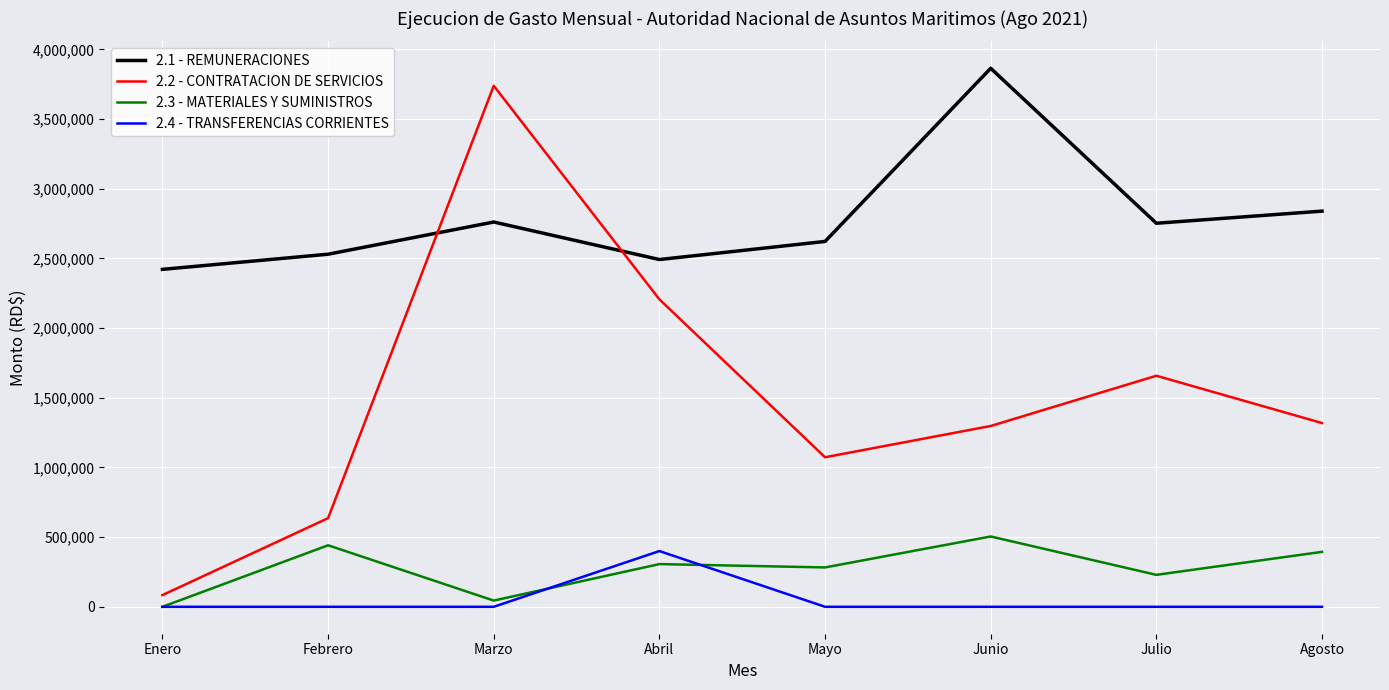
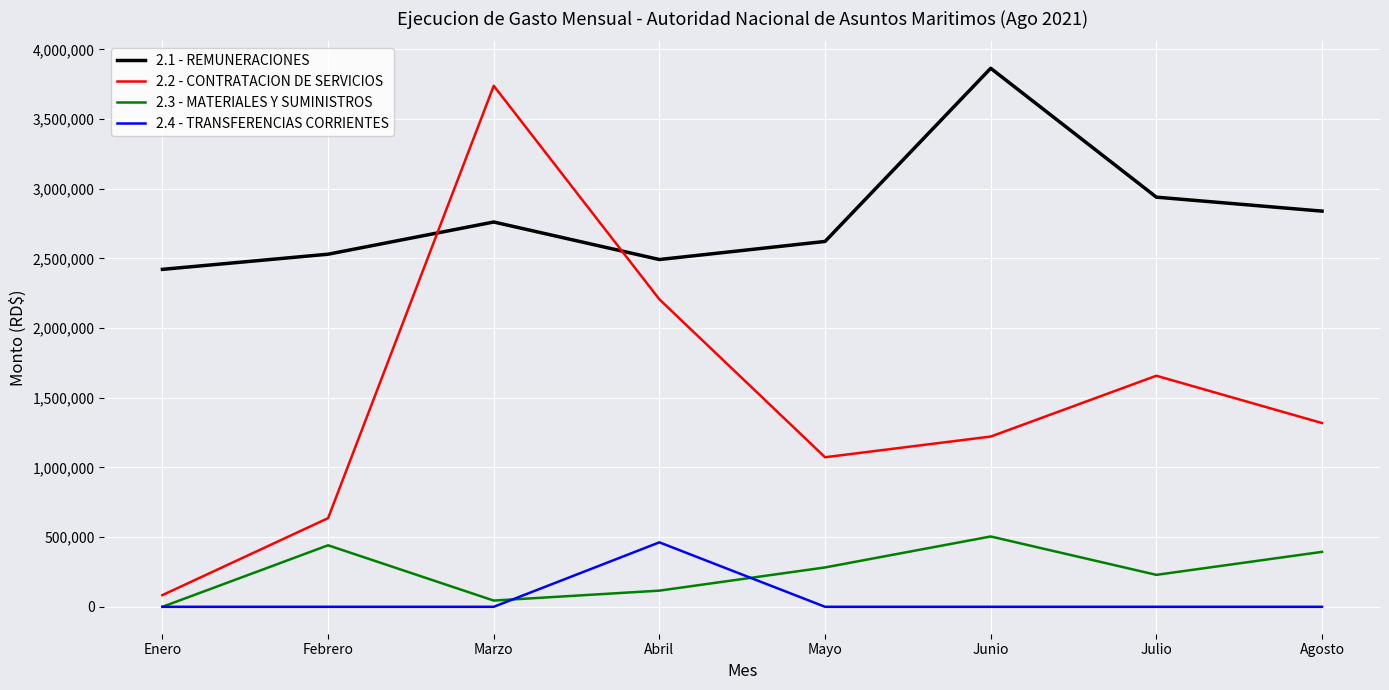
  {
    "2.1 - REMUNERACIONES": {
      "Enero": "2,420,000",
      "Febrero": "2,530,000",
      "Marzo": "2,760,000",
      "Abril": "2,490,000",
      "Mayo": "2,620,000",
      "Junio": "3,860,000",
-     "Julio": "2,750,000",
+     "Julio": "2,940,000",
      "Agosto": "2,840,000"
    },
    "2.2 - CONTRATACION DE SERVICIOS": {
      "Enero": "80,000",
      "Febrero": "640,000",
      "Marzo": "3,740,000",
      "Abril": "2,210,000",
      "Mayo": "1,070,000",
-     "Junio": "1,300,000",
+     "Junio": "1,220,000",
      "Julio": "1,660,000",
      "Agosto": "1,320,000"
    },
    "2.3 - MATERIALES Y SUMINISTROS": {
      "Febrero": "440,000",
      "Marzo": "40,000",
-     "Abril": "310,000",
+     "Abril": "120,000",
      "Mayo": "280,000",
      "Junio": "500,000",
      "Julio": "230,000",
      "Agosto": "390,000"
    },
    "2.4 - TRANSFERENCIAS CORRIENTES": {
      "Febrero": "0",
      "Marzo": "0",
-     "Abril": "400,000",
+     "Abril": "460,000",
      "Mayo": "0",
      "Junio": "0",
      "Julio": "0",
      "Agosto": "0"
    }
  }
